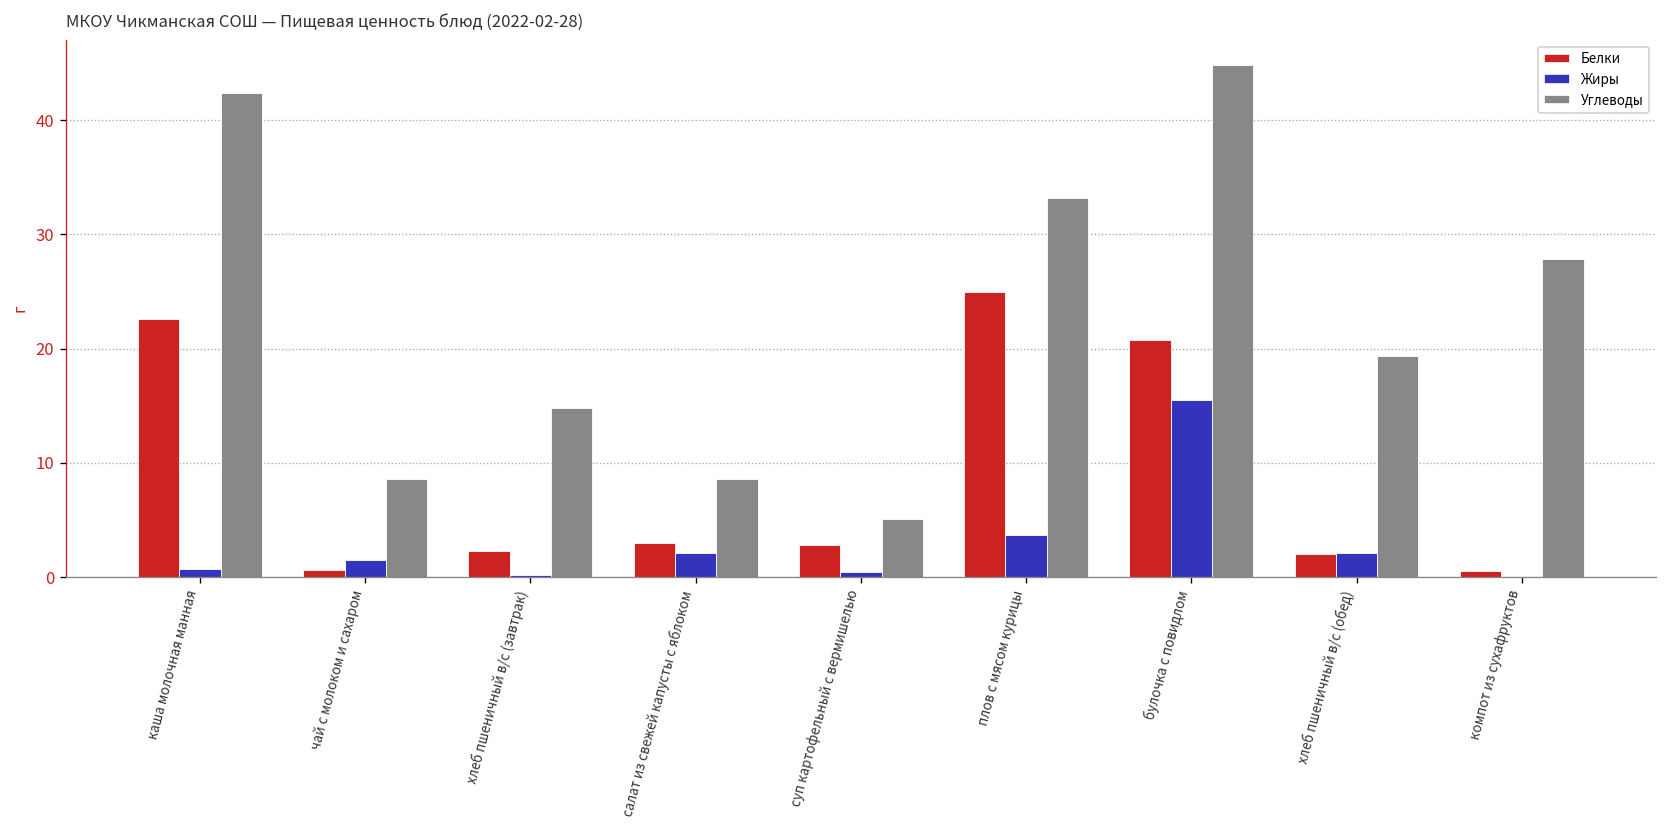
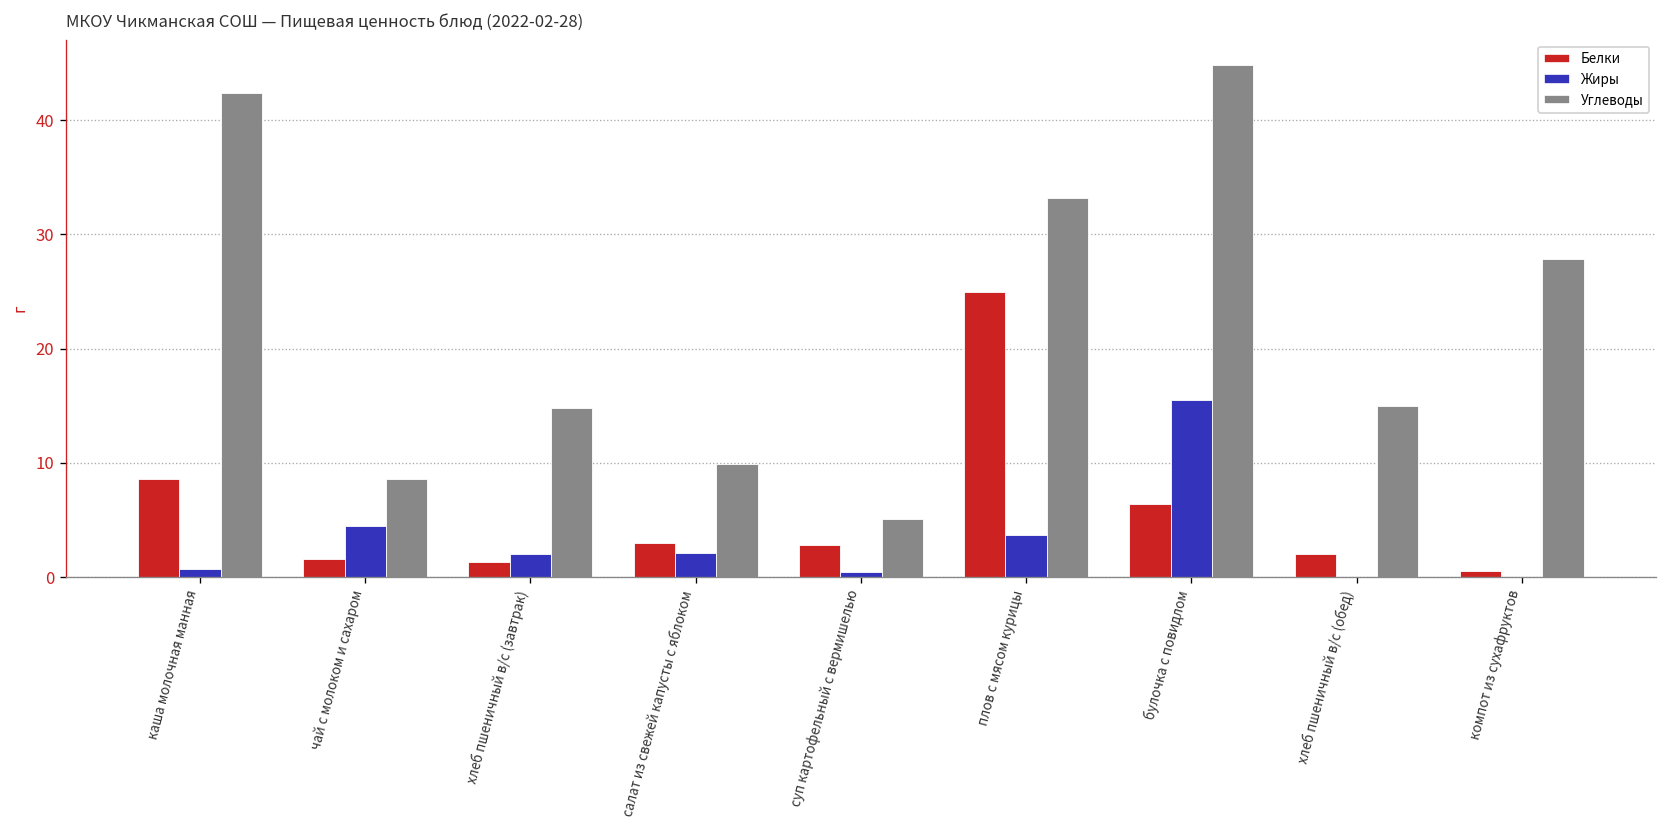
  {
    "Белки": {
-     "каша молочная манная": 23,
-     "чай с молоком и сахаром": 1,
-     "хлеб пшеничный в/с (завтрак)": 2,
+     "каша молочная манная": 9,
+     "чай с молоком и сахаром": 2,
+     "хлеб пшеничный в/с (завтрак)": 1,
      "салат из свежей капусты с яблоком": 3,
      "суп картофельный с вермишелью": 3,
      "плов с мясом курицы": 25,
-     "булочка с повидлом": 21,
+     "булочка с повидлом": 6,
      "хлеб пшеничный в/с (обед)": 2,
      "компот из сухафруктов": 1
    },
    "Жиры": {
      "каша молочная манная": 1,
-     "чай с молоком и сахаром": 2,
-     "хлеб пшеничный в/с (завтрак)": 0,
+     "чай с молоком и сахаром": 5,
+     "хлеб пшеничный в/с (завтрак)": 2,
      "салат из свежей капусты с яблоком": 2,
      "суп картофельный с вермишелью": 0,
      "плов с мясом курицы": 4,
      "булочка с повидлом": 16,
-     "хлеб пшеничный в/с (обед)": 2,
+     "хлеб пшеничный в/с (обед)": 0,
      "компот из сухафруктов": 0
    },
    "Углеводы": {
      "каша молочная манная": 42,
      "чай с молоком и сахаром": 9,
      "хлеб пшеничный в/с (завтрак)": 15,
-     "салат из свежей капусты с яблоком": 9,
+     "салат из свежей капусты с яблоком": 10,
      "суп картофельный с вермишелью": 5,
      "плов с мясом курицы": 33,
      "булочка с повидлом": 45,
-     "хлеб пшеничный в/с (обед)": 19,
+     "хлеб пшеничный в/с (обед)": 15,
      "компот из сухафруктов": 28
    }
  }
